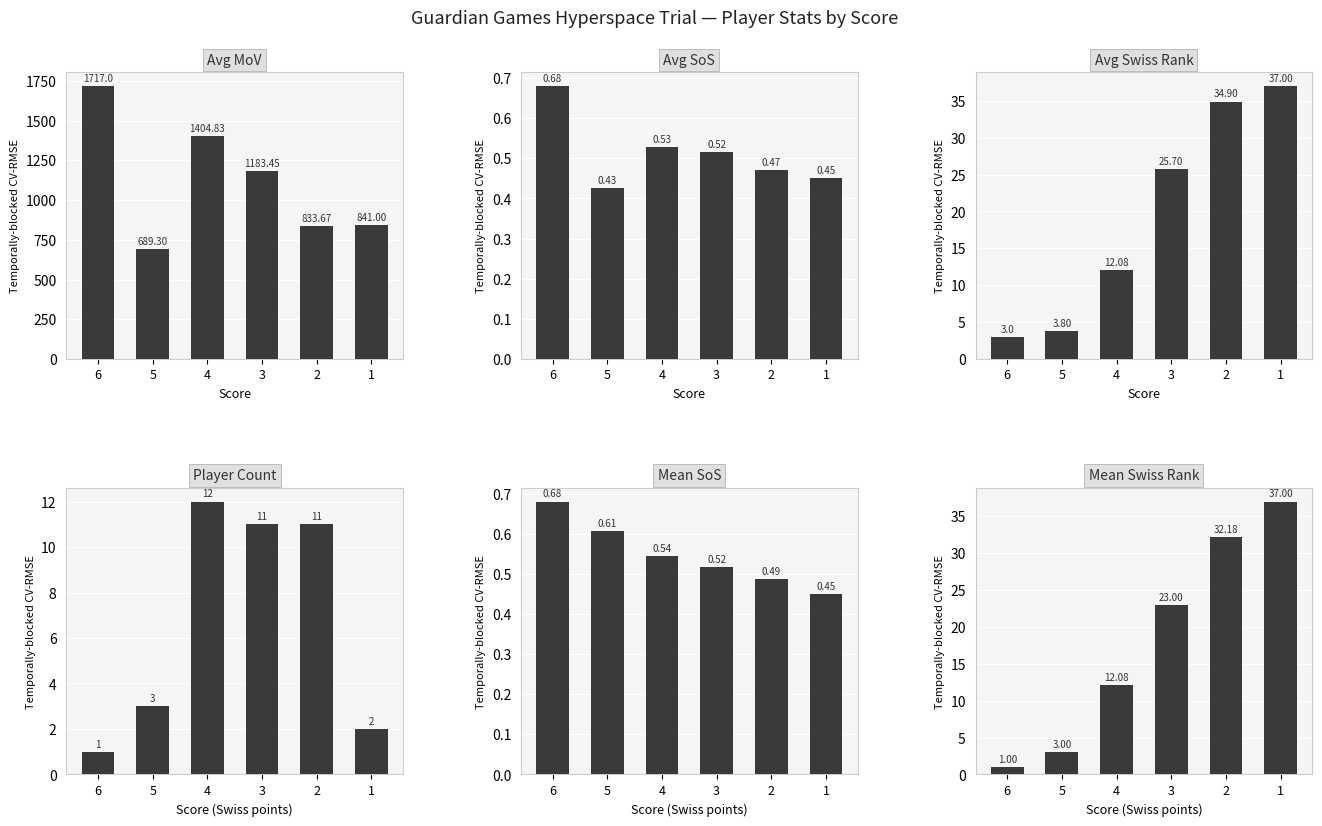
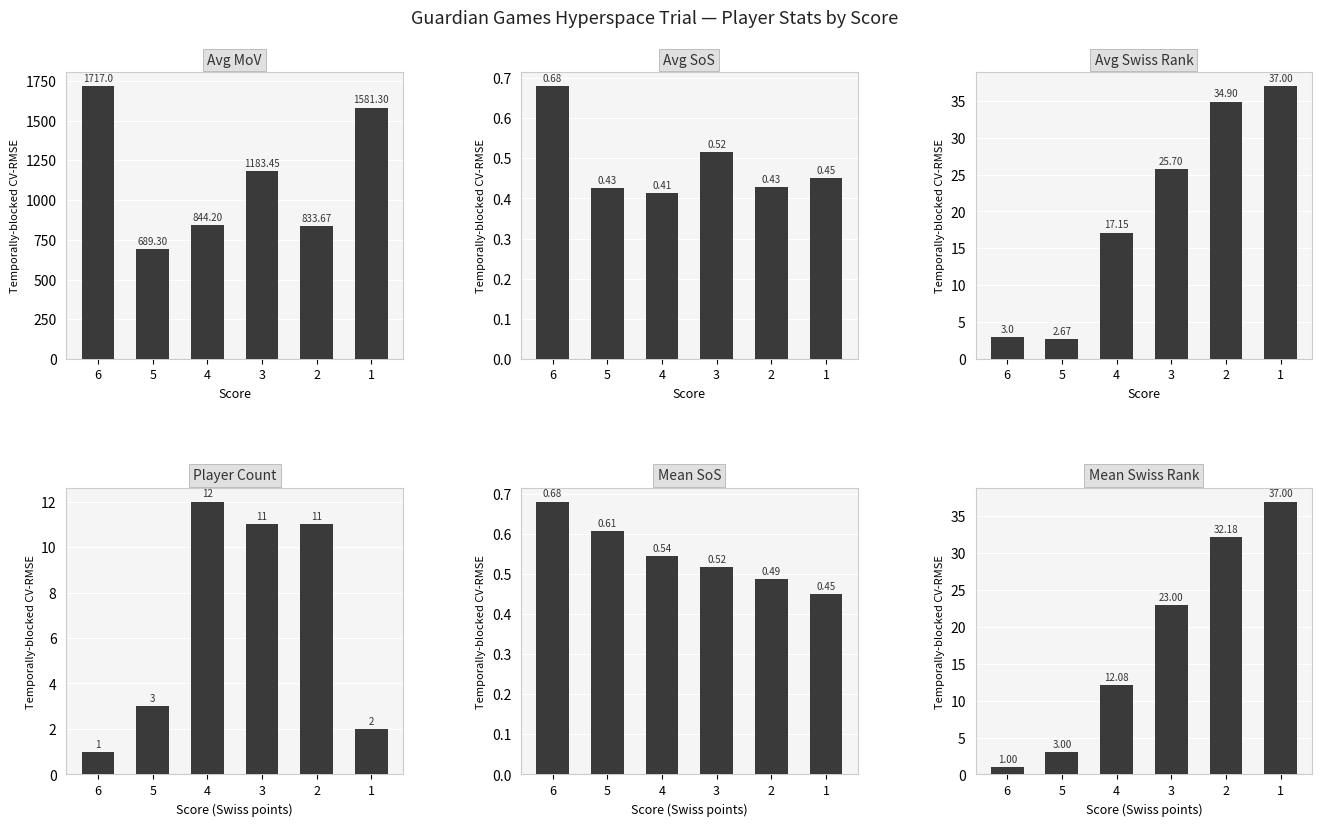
  {
    "Avg MoV": {
      "6": 1717.0,
      "5": 689.30,
-     "4": 1404.83,
+     "4": 844.20,
      "3": 1183.45,
      "2": 833.67,
-     "1": 841.00
+     "1": 1581.30
    },
    "Avg SoS": {
      "6": 0.68,
      "5": 0.43,
-     "4": 0.53,
+     "4": 0.41,
      "3": 0.52,
-     "2": 0.47,
+     "2": 0.43,
      "1": 0.45
    },
    "Avg Swiss Rank": {
      "6": 3.0,
-     "5": 3.80,
-     "4": 12.08,
+     "5": 2.67,
+     "4": 17.15,
      "3": 25.70,
      "2": 34.90,
      "1": 37.00
    },
    "Player Count": {
      "6": 1,
      "5": 3,
      "4": 12,
      "3": 11,
      "2": 11,
      "1": 2
    },
    "Mean SoS": {
      "6": 0.68,
      "5": 0.61,
      "4": 0.54,
      "3": 0.52,
      "2": 0.49,
      "1": 0.45
    },
    "Mean Swiss Rank": {
      "6": 1.00,
      "5": 3.00,
      "4": 12.08,
      "3": 23.00,
      "2": 32.18,
      "1": 37.00
    }
  }
